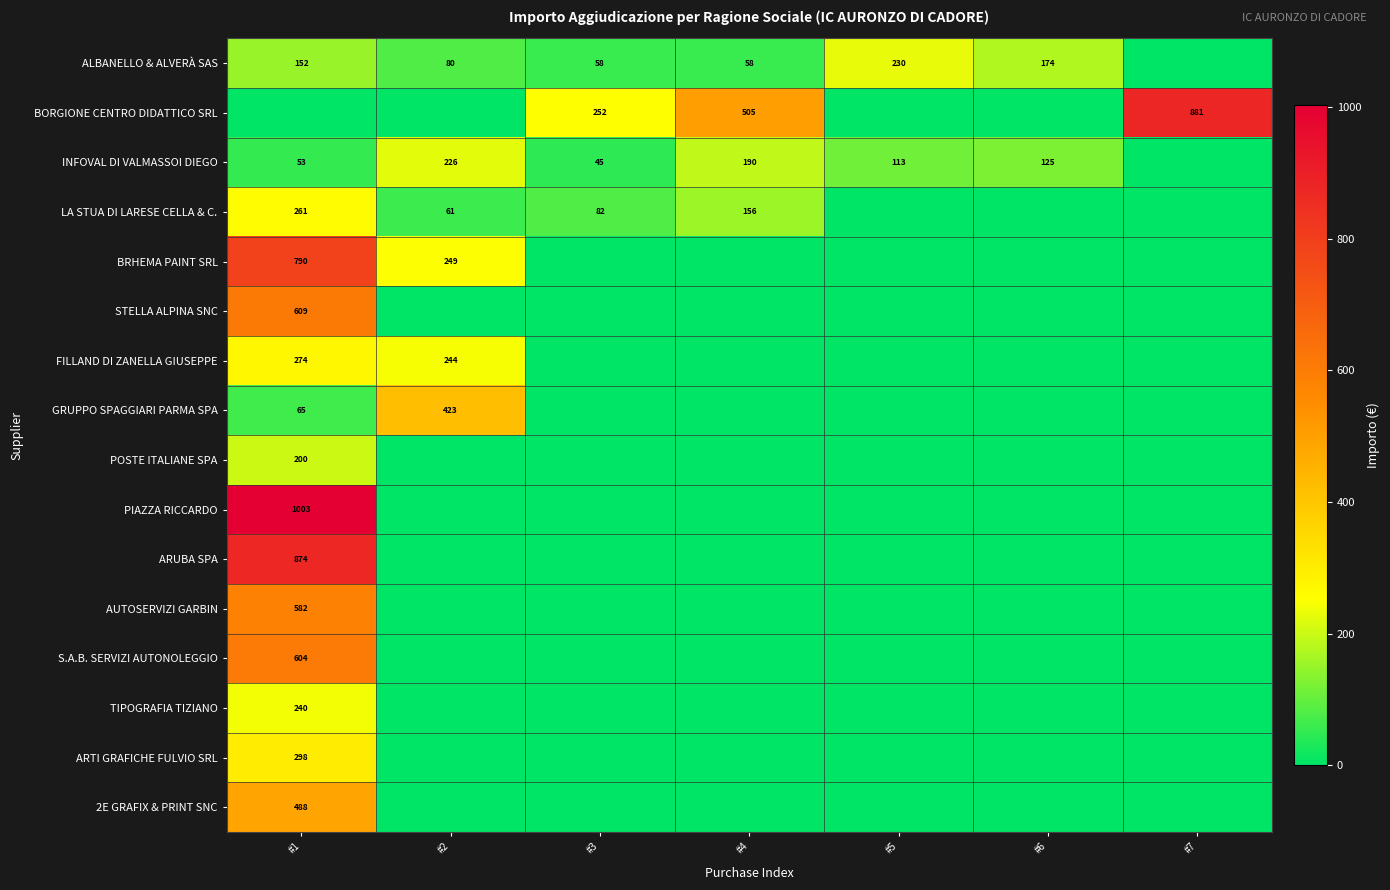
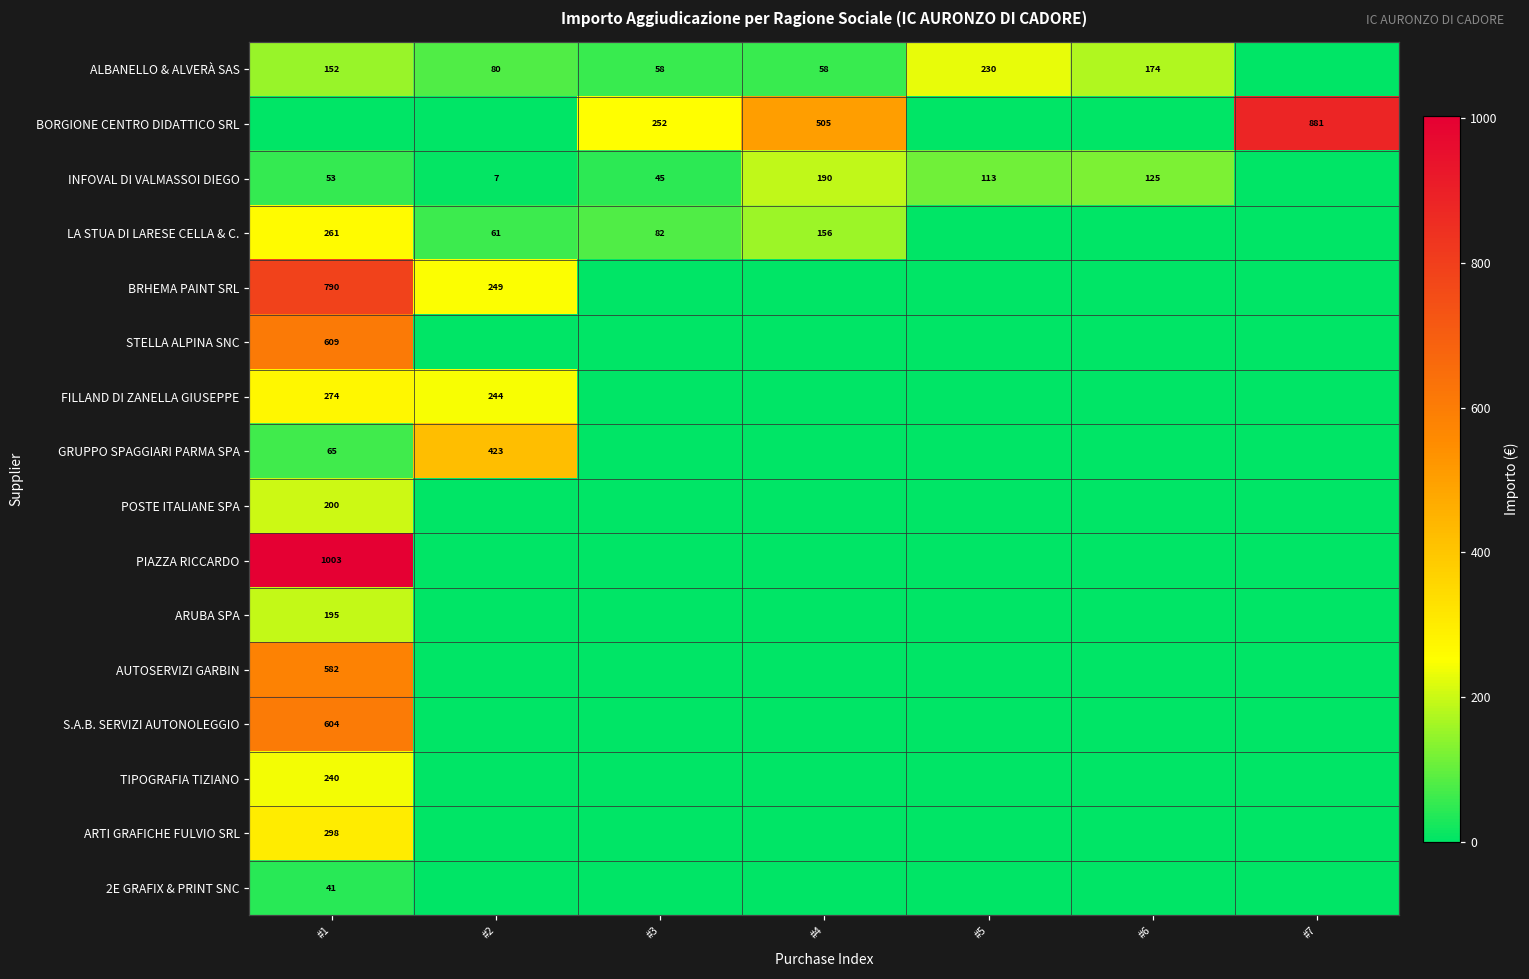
  {
    "ALBANELLO & ALVERÀ SAS": {
      "#1": 152,
      "#2": 80,
      "#3": 58,
      "#4": 58,
      "#5": 230,
      "#6": 174
    },
    "BORGIONE CENTRO DIDATTICO SRL": {
      "#3": 252,
      "#4": 505,
      "#7": 881
    },
    "INFOVAL DI VALMASSOI DIEGO": {
      "#1": 53,
-     "#2": 226,
+     "#2": 7,
      "#3": 45,
      "#4": 190,
      "#5": 113,
      "#6": 125
    },
    "LA STUA DI LARESE CELLA & C.": {
      "#1": 261,
      "#2": 61,
      "#3": 82,
      "#4": 156
    },
    "BRHEMA PAINT SRL": {
      "#1": 790,
      "#2": 249
    },
    "STELLA ALPINA SNC": {
      "#1": 609
    },
    "FILLAND DI ZANELLA GIUSEPPE": {
      "#1": 274,
      "#2": 244
    },
    "GRUPPO SPAGGIARI PARMA SPA": {
      "#1": 65,
      "#2": 423
    },
    "POSTE ITALIANE SPA": {
      "#1": 200
    },
    "PIAZZA RICCARDO": {
      "#1": 1003
    },
    "ARUBA SPA": {
-     "#1": 874
+     "#1": 195
    },
    "AUTOSERVIZI GARBIN": {
      "#1": 582
    },
    "S.A.B. SERVIZI AUTONOLEGGIO": {
      "#1": 604
    },
    "TIPOGRAFIA TIZIANO": {
      "#1": 240
    },
    "ARTI GRAFICHE FULVIO SRL": {
      "#1": 298
    },
    "2E GRAFIX & PRINT SNC": {
-     "#1": 488
+     "#1": 41
    }
  }
